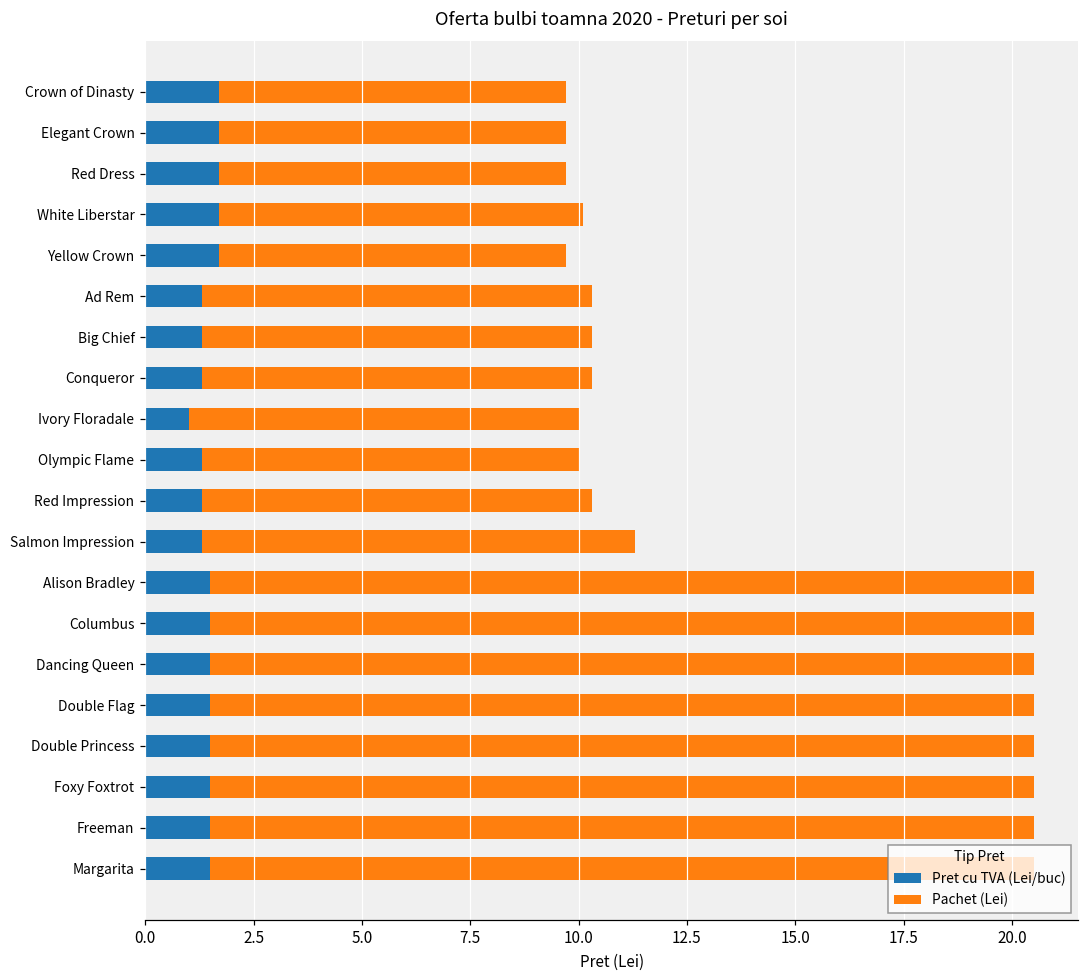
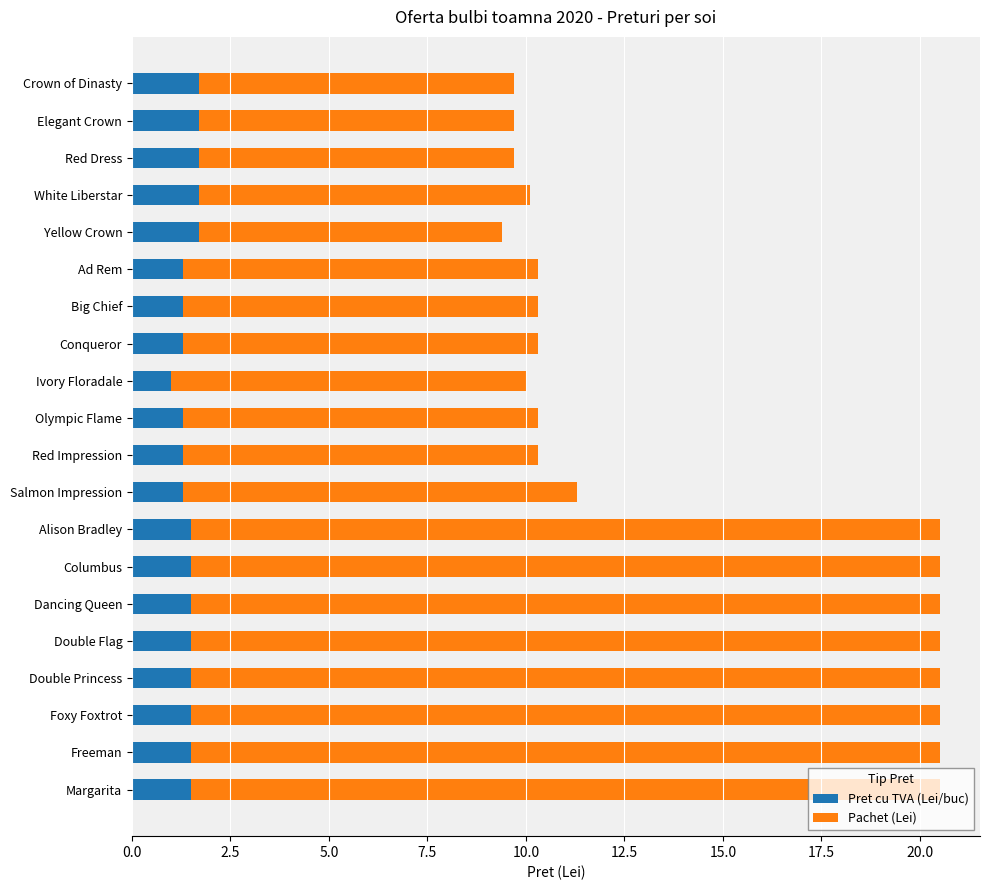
  {
    "Pret cu TVA (Lei/buc)": {
      "Crown of Dinasty": 1.7,
      "Elegant Crown": 1.7,
      "Red Dress": 1.7,
      "White Liberstar": 1.7,
      "Yellow Crown": 1.7,
      "Ad Rem": 1.3,
      "Big Chief": 1.3,
      "Conqueror": 1.3,
      "Ivory Floradale": 1.0,
      "Olympic Flame": 1.3,
      "Red Impression": 1.3,
      "Salmon Impression": 1.3,
      "Alison Bradley": 1.5,
      "Columbus": 1.5,
      "Dancing Queen": 1.5,
      "Double Flag": 1.5,
      "Double Princess": 1.5,
      "Foxy Foxtrot": 1.5,
      "Freeman": 1.5,
      "Margarita": 1.5
    },
    "Pachet (Lei)": {
      "Crown of Dinasty": 8.0,
      "Elegant Crown": 8.0,
      "Red Dress": 8.0,
      "White Liberstar": 8.4,
-     "Yellow Crown": 8.0,
+     "Yellow Crown": 7.7,
      "Ad Rem": 9.0,
      "Big Chief": 9.0,
      "Conqueror": 9.0,
      "Ivory Floradale": 9.0,
-     "Olympic Flame": 8.7,
+     "Olympic Flame": 9.0,
      "Red Impression": 9.0,
      "Salmon Impression": 10.0,
      "Alison Bradley": 19.0,
      "Columbus": 19.0,
      "Dancing Queen": 19.0,
      "Double Flag": 19.0,
      "Double Princess": 19.0,
      "Foxy Foxtrot": 19.0,
      "Freeman": 19.0
    }
  }
